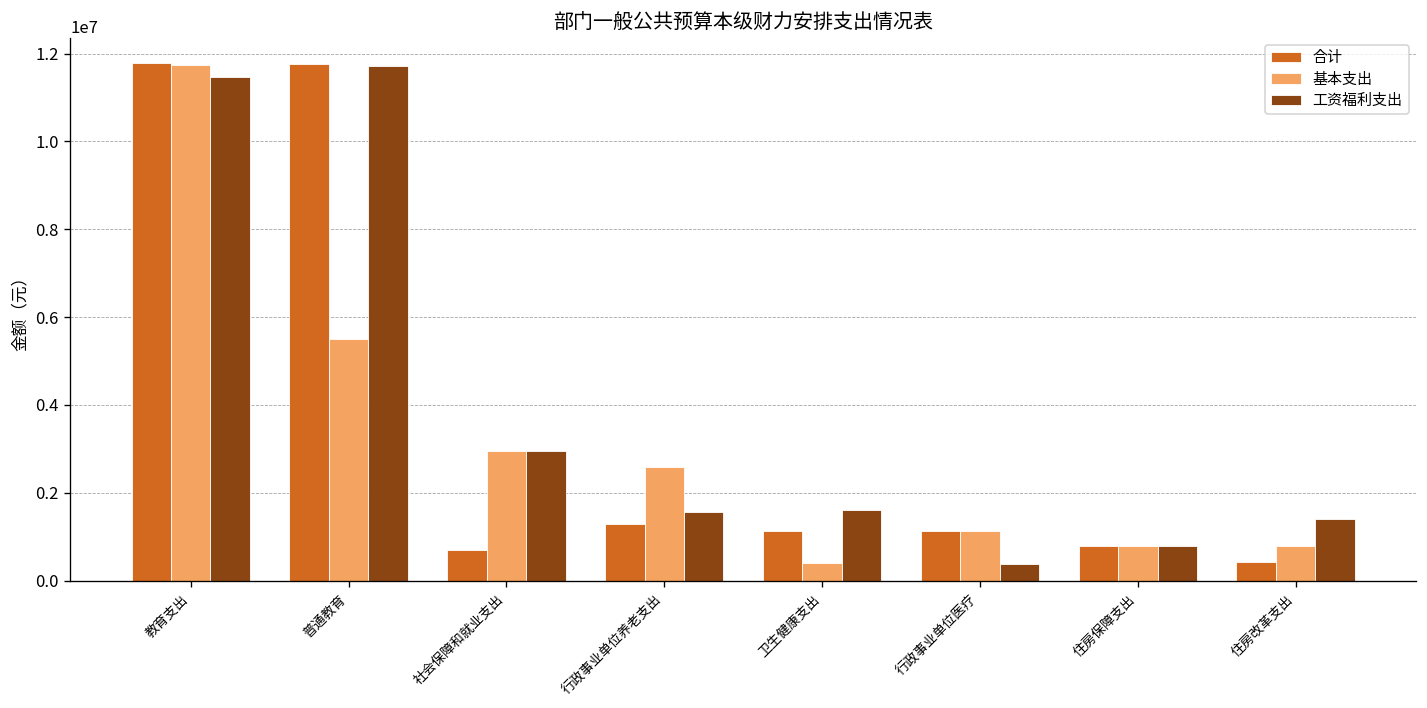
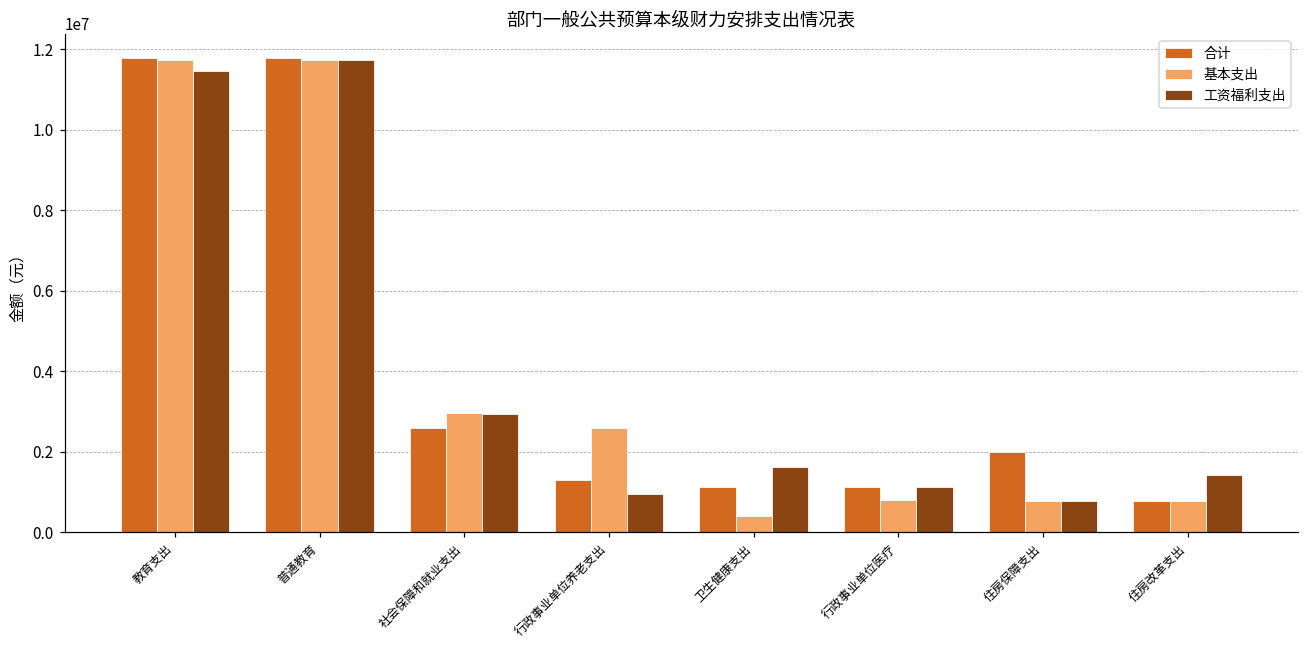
  {
    "合计": {
      "教育支出": 11800000,
      "普通教育": 11800000,
-     "社会保障和就业支出": 700000,
+     "社会保障和就业支出": 2600000,
      "行政事业单位养老支出": 1300000,
      "卫生健康支出": 1100000,
      "行政事业单位医疗": 1100000,
-     "住房保障支出": 800000,
-     "住房改革支出": 400000
+     "住房保障支出": 2000000,
+     "住房改革支出": 800000
    },
    "基本支出": {
      "教育支出": 11700000,
-     "普通教育": 5500000,
+     "普通教育": 11700000,
      "社会保障和就业支出": 3000000,
      "行政事业单位养老支出": 2600000,
      "卫生健康支出": 400000,
-     "行政事业单位医疗": 1100000,
+     "行政事业单位医疗": 800000,
      "住房保障支出": 800000,
      "住房改革支出": 800000
    },
    "工资福利支出": {
      "教育支出": 11500000,
      "普通教育": 11700000,
      "社会保障和就业支出": 2900000,
-     "行政事业单位养老支出": 1600000,
+     "行政事业单位养老支出": 900000,
      "卫生健康支出": 1600000,
-     "行政事业单位医疗": 400000,
+     "行政事业单位医疗": 1100000,
      "住房保障支出": 800000,
      "住房改革支出": 1400000
    }
  }
